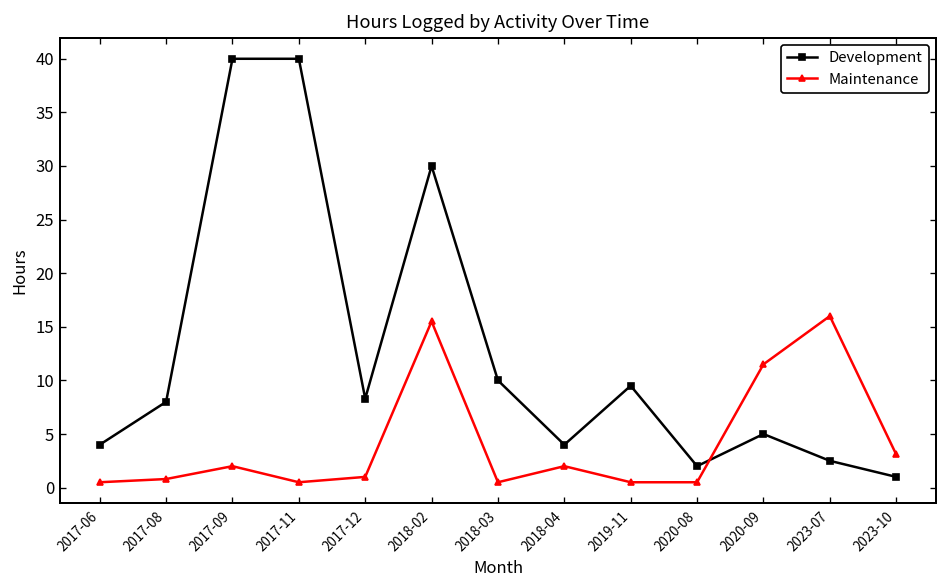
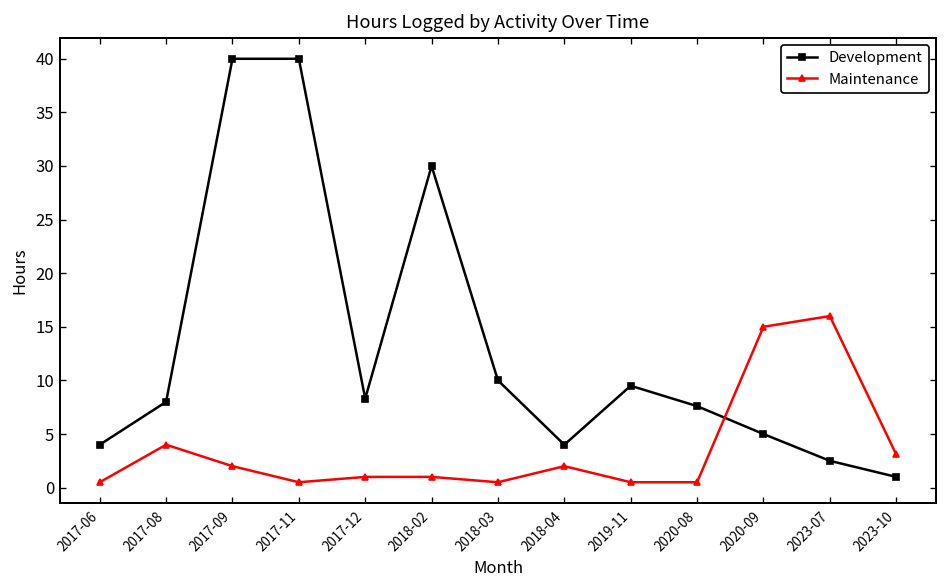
  {
    "Development": {
      "2017-06": 4,
      "2017-08": 8,
      "2017-09": 40,
      "2017-11": 40,
      "2017-12": 8,
      "2018-02": 30,
      "2018-03": 10,
      "2018-04": 4,
      "2019-11": 10,
-     "2020-08": 2,
+     "2020-08": 8,
      "2020-09": 5,
      "2023-07": 3,
      "2023-10": 1
    },
    "Maintenance": {
      "2017-06": 1,
-     "2017-08": 1,
+     "2017-08": 4,
      "2017-09": 2,
      "2017-11": 1,
      "2017-12": 1,
-     "2018-02": 16,
+     "2018-02": 1,
      "2018-03": 1,
      "2018-04": 2,
      "2019-11": 1,
      "2020-08": 1,
-     "2020-09": 12,
+     "2020-09": 15,
      "2023-07": 16,
      "2023-10": 3
    }
  }
